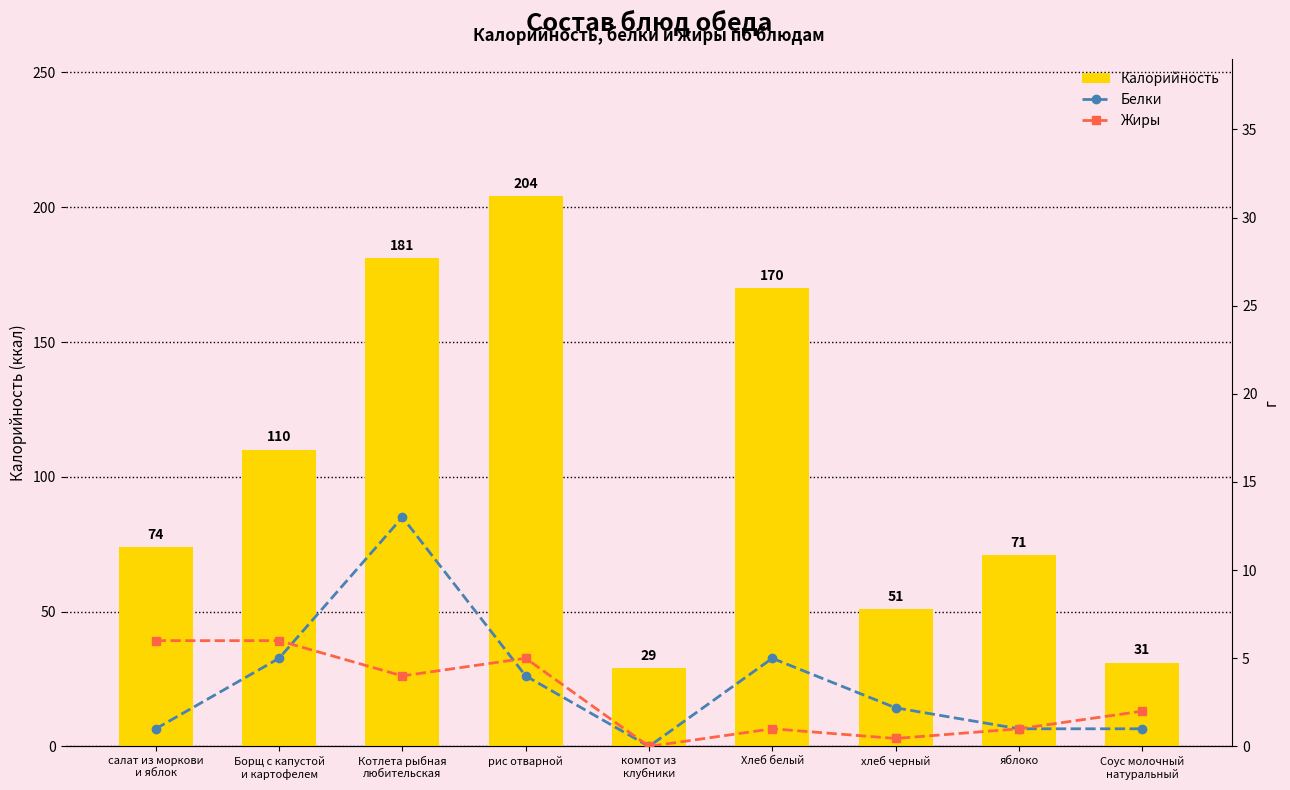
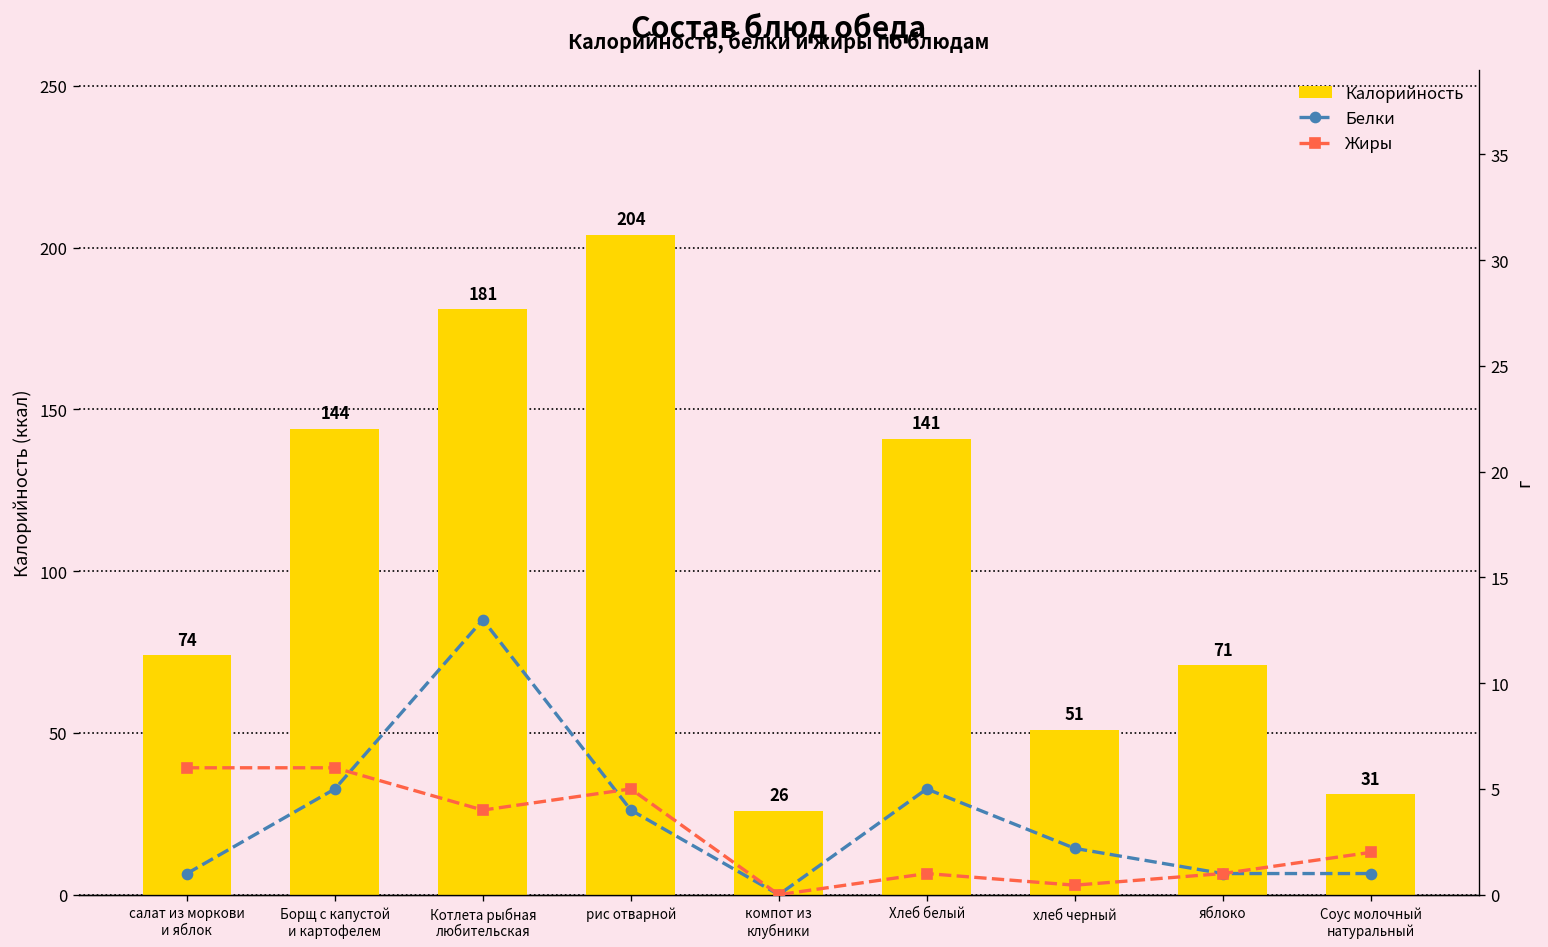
  {
    "Калорийность": {
      "салат из моркови и яблок": 74,
-     "Борщ с капустой и картофелем": 110,
+     "Борщ с капустой и картофелем": 144,
      "Котлета рыбная любительская": 181,
      "рис отварной": 204,
-     "компот из клубники": 29,
-     "Хлеб белый": 170,
+     "компот из клубники": 26,
+     "Хлеб белый": 141,
      "хлеб черный": 51,
      "яблоко": 71,
      "Соус молочный натуральный": 31
    }
  }
